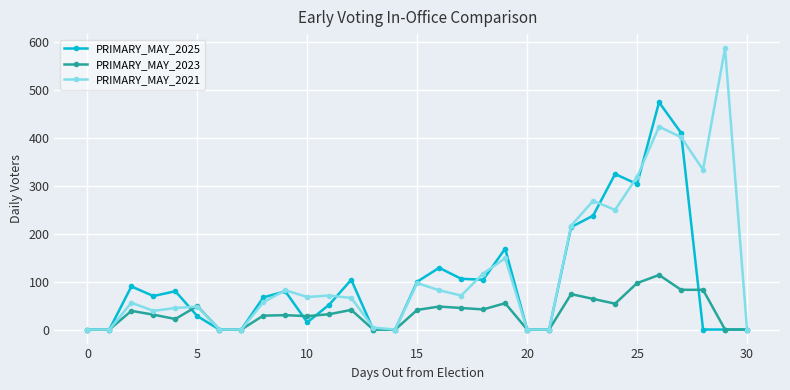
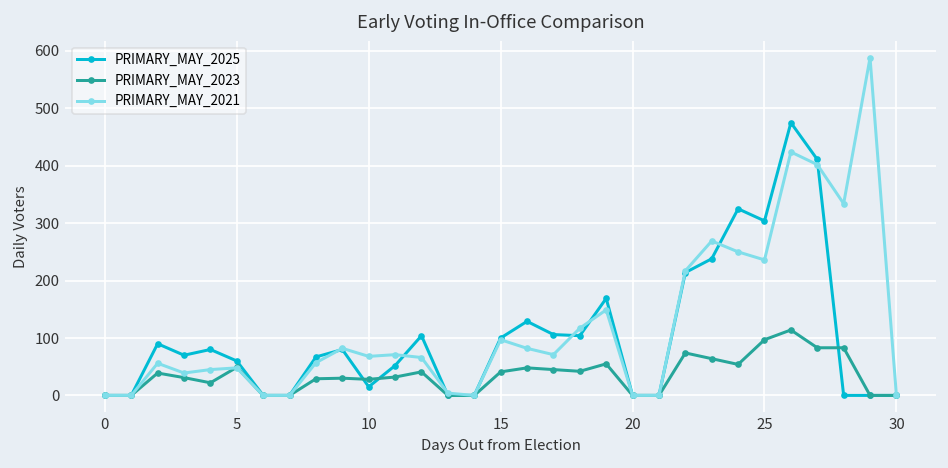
  {
    "PRIMARY_MAY_2025": {
-     "5": 30,
+     "5": 60,
      "10": 20,
      "25": 300
    },
    "PRIMARY_MAY_2023": {
      "10": 30,
      "15": 40,
      "25": 100
    },
    "PRIMARY_MAY_2021": {
      "10": 70,
-     "25": 320
+     "25": 240
    }
  }
